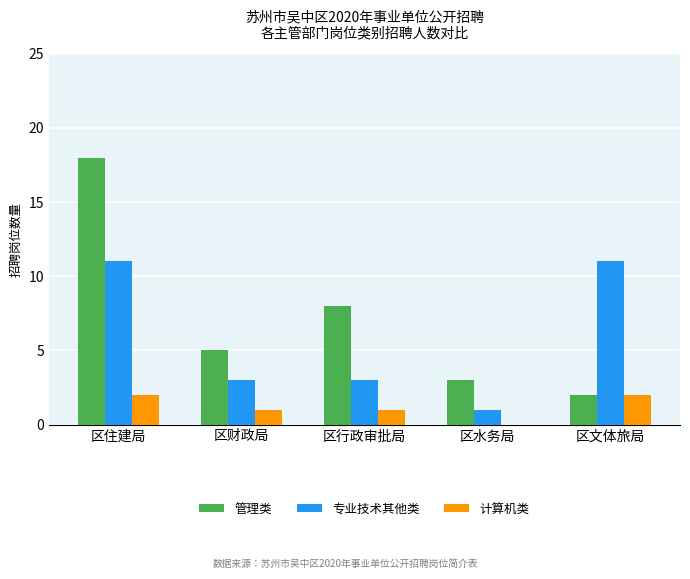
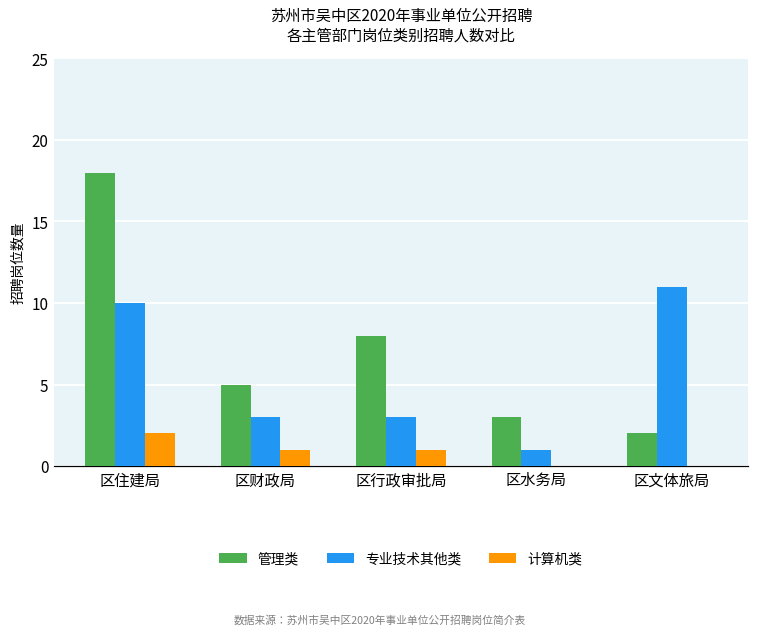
  {
    "管理类": {
      "区住建局": 18,
      "区财政局": 5,
      "区行政审批局": 8,
      "区水务局": 3,
      "区文体旅局": 2
    },
    "专业技术其他类": {
-     "区住建局": 11,
+     "区住建局": 10,
      "区财政局": 3,
      "区行政审批局": 3,
      "区水务局": 1,
      "区文体旅局": 11
    },
    "计算机类": {
      "区住建局": 2,
      "区财政局": 1,
      "区行政审批局": 1,
      "区水务局": 0,
-     "区文体旅局": 2
+     "区文体旅局": 0
    }
  }
